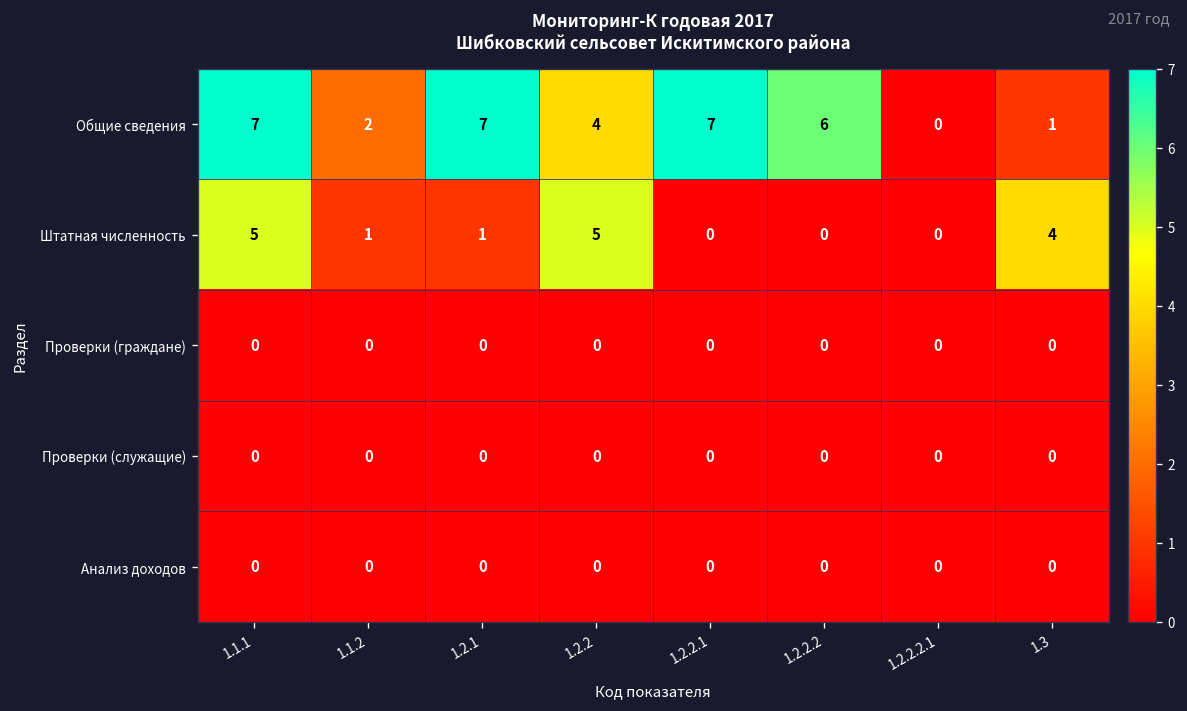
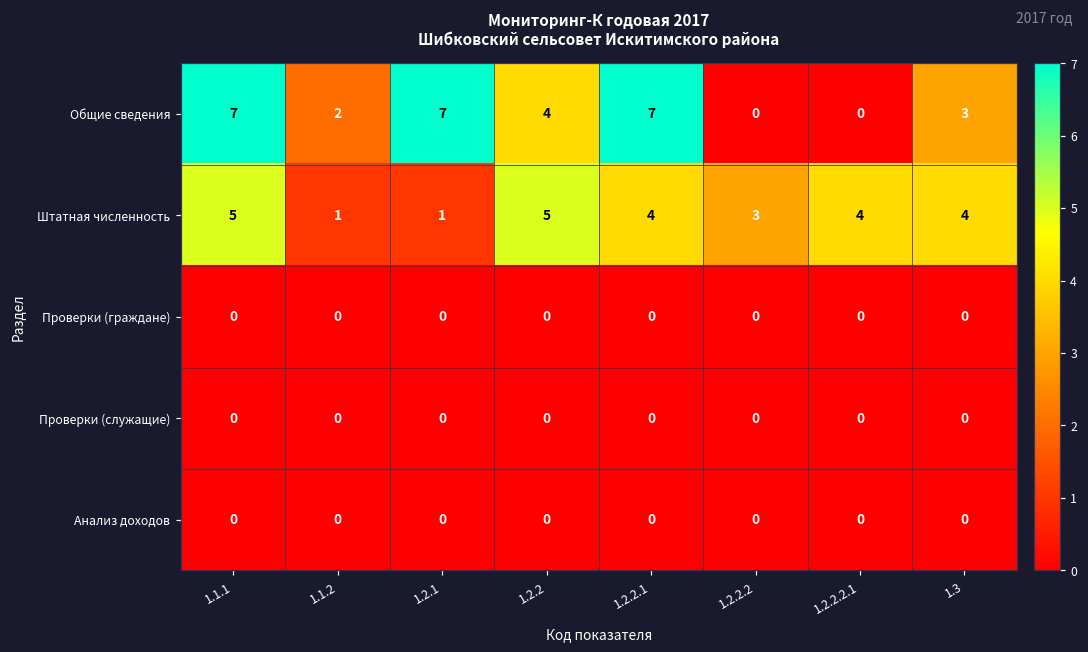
  {
    "Общие сведения": {
      "1.1.1": 7,
      "1.1.2": 2,
      "1.2.1": 7,
      "1.2.2": 4,
      "1.2.2.1": 7,
-     "1.2.2.2": 6,
+     "1.2.2.2": 0,
      "1.2.2.2.1": 0,
-     "1.3": 1
+     "1.3": 3
    },
    "Штатная численность": {
      "1.1.1": 5,
      "1.1.2": 1,
      "1.2.1": 1,
      "1.2.2": 5,
-     "1.2.2.1": 0,
-     "1.2.2.2": 0,
-     "1.2.2.2.1": 0,
+     "1.2.2.1": 4,
+     "1.2.2.2": 3,
+     "1.2.2.2.1": 4,
      "1.3": 4
    },
    "Проверки (граждане)": {
      "1.1.1": 0,
      "1.1.2": 0,
      "1.2.1": 0,
      "1.2.2": 0,
      "1.2.2.1": 0,
      "1.2.2.2": 0,
      "1.2.2.2.1": 0,
      "1.3": 0
    },
    "Проверки (служащие)": {
      "1.1.1": 0,
      "1.1.2": 0,
      "1.2.1": 0,
      "1.2.2": 0,
      "1.2.2.1": 0,
      "1.2.2.2": 0,
      "1.2.2.2.1": 0,
      "1.3": 0
    },
    "Анализ доходов": {
      "1.1.1": 0,
      "1.1.2": 0,
      "1.2.1": 0,
      "1.2.2": 0,
      "1.2.2.1": 0,
      "1.2.2.2": 0,
      "1.2.2.2.1": 0,
      "1.3": 0
    }
  }
